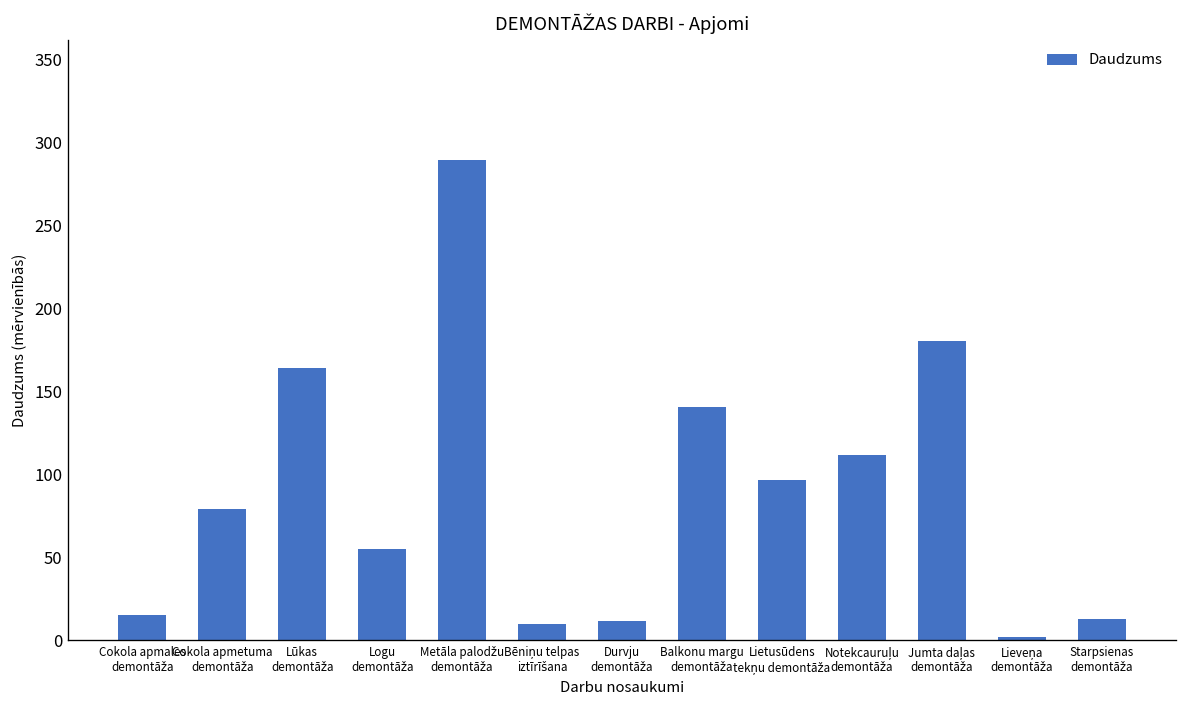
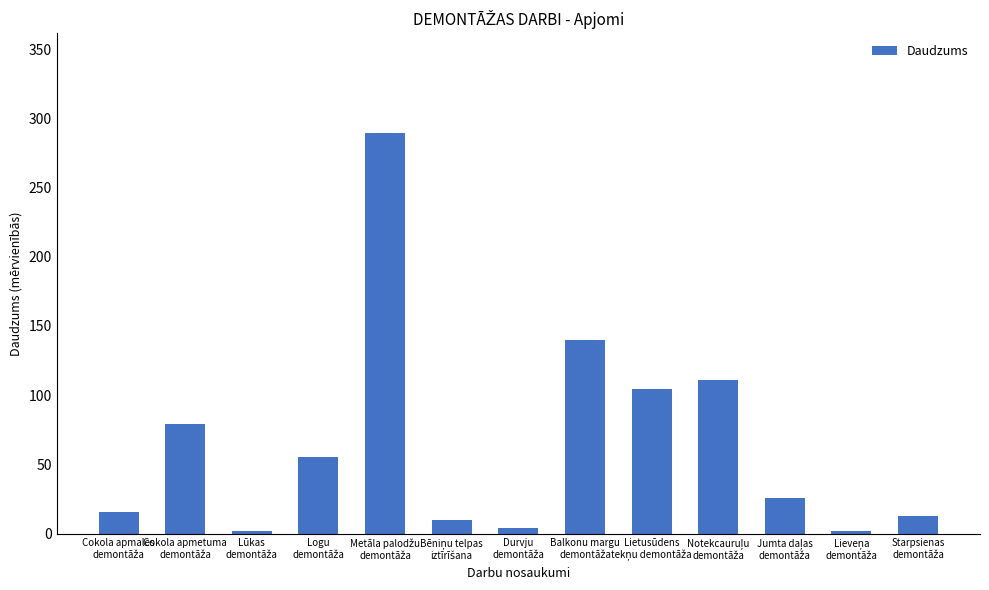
  {
    "Cokola apmetuma demontāža": 79,
-   "Lūkas demontāža": 164,
+   "Lūkas demontāža": 2,
    "Logu demontāža": 55,
    "Metāla palodžu demontāža": 289,
    "Bēniņu telpas iztīrīšana": 10,
-   "Durvju demontāža": 11,
+   "Durvju demontāža": 4,
    "Balkonu margu demontāža": 140,
-   "Lietusūdens tekņu demontāža": 96,
+   "Lietusūdens tekņu demontāža": 105,
    "Notekcauruļu demontāža": 111,
-   "Jumta daļas demontāža": 180,
+   "Jumta daļas demontāža": 26,
    "Lieveņa demontāža": 2,
    "Starpsienas demontāža": 13
  }
